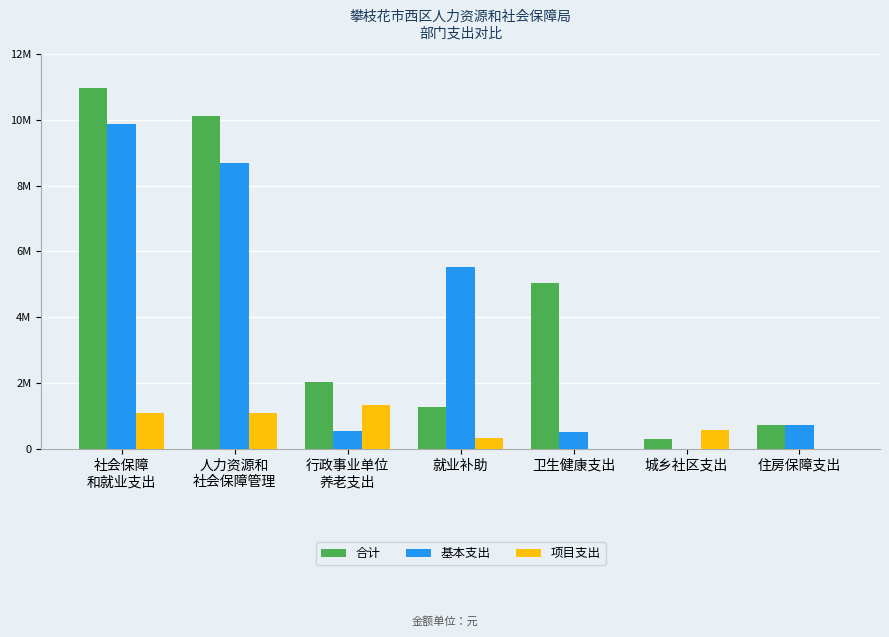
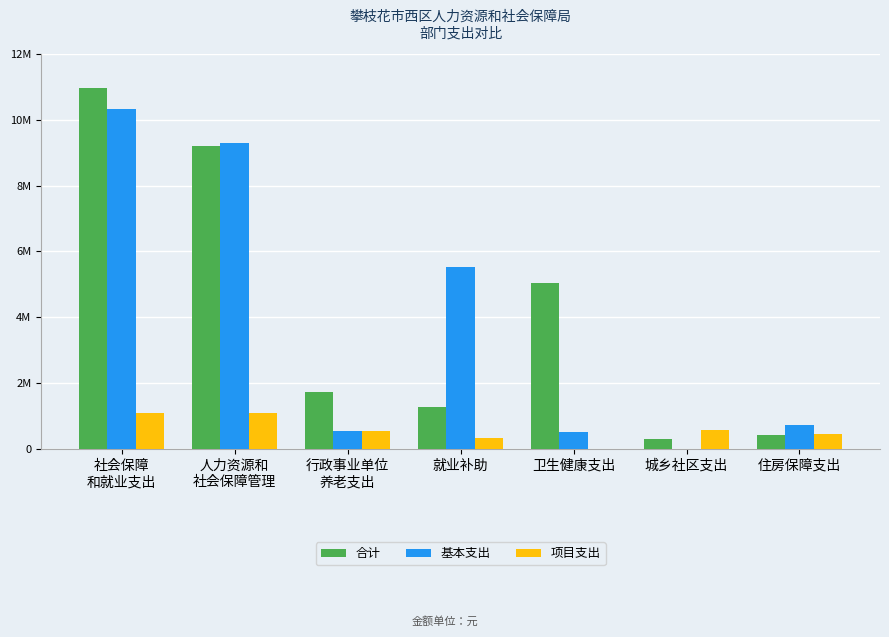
  {
    "合计": {
      "社会保障 和就业支出": 11000000,
-     "人力资源和 社会保障管理": 10100000,
-     "行政事业单位 养老支出": 2000000,
+     "人力资源和 社会保障管理": 9200000,
+     "行政事业单位 养老支出": 1700000,
      "就业补助": 1300000,
      "卫生健康支出": 5100000,
      "城乡社区支出": 300000,
-     "住房保障支出": 700000
+     "住房保障支出": 400000
    },
    "基本支出": {
-     "社会保障 和就业支出": 9900000,
-     "人力资源和 社会保障管理": 8700000,
+     "社会保障 和就业支出": 10300000,
+     "人力资源和 社会保障管理": 9300000,
      "行政事业单位 养老支出": 500000,
      "就业补助": 5500000,
      "卫生健康支出": 500000,
      "城乡社区支出": 0,
      "住房保障支出": 700000
    },
    "项目支出": {
      "社会保障 和就业支出": 1100000,
      "人力资源和 社会保障管理": 1100000,
-     "行政事业单位 养老支出": 1400000,
+     "行政事业单位 养老支出": 600000,
      "就业补助": 300000,
      "卫生健康支出": 0,
      "城乡社区支出": 600000,
-     "住房保障支出": 0
+     "住房保障支出": 400000
    }
  }
